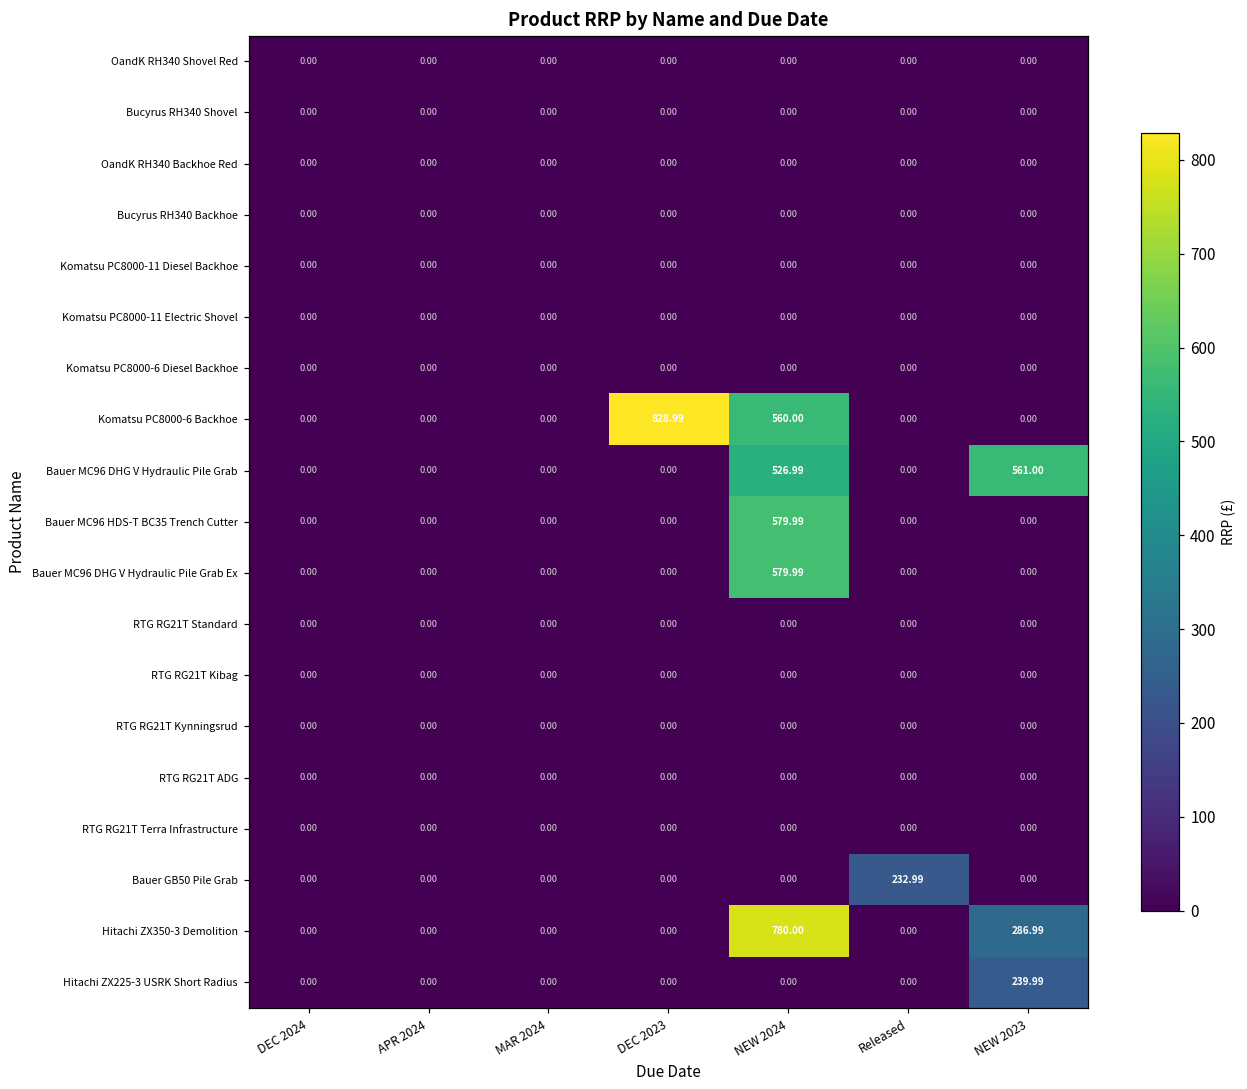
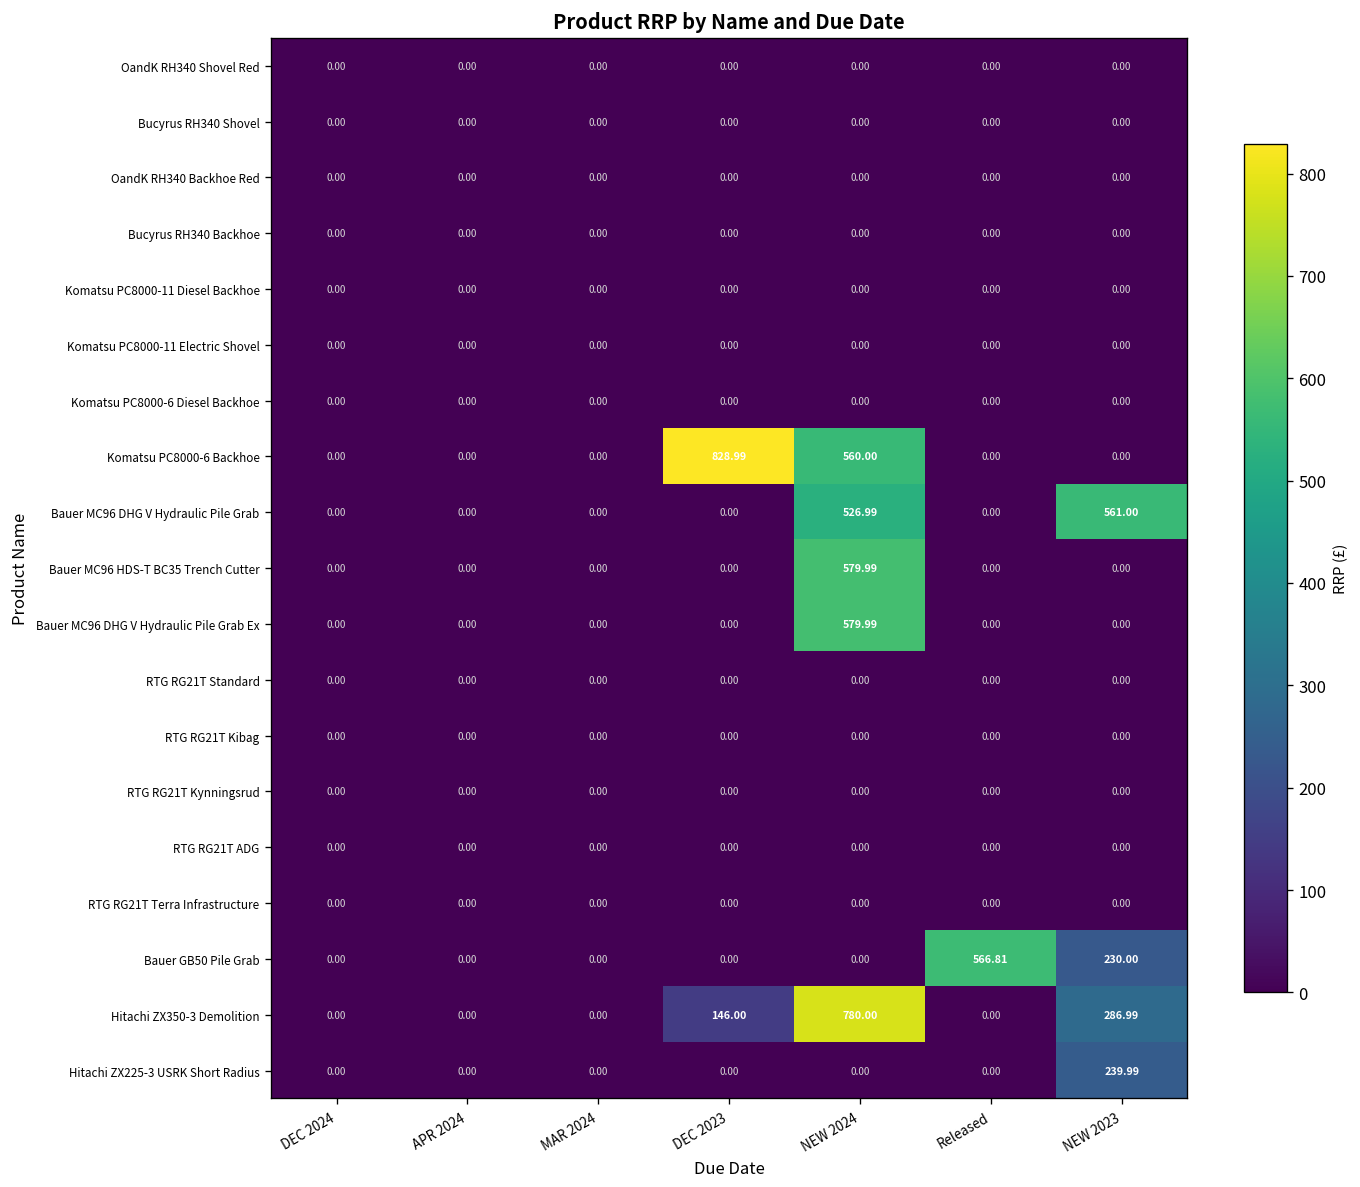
  {
    "OandK RH340 Shovel Red": {
      "DEC 2024": 0.00,
      "APR 2024": 0.00,
      "MAR 2024": 0.00,
      "DEC 2023": 0.00,
      "NEW 2024": 0.00,
      "Released": 0.00,
      "NEW 2023": 0.00
    },
    "Bucyrus RH340 Shovel": {
      "DEC 2024": 0.00,
      "APR 2024": 0.00,
      "MAR 2024": 0.00,
      "DEC 2023": 0.00,
      "NEW 2024": 0.00,
      "Released": 0.00,
      "NEW 2023": 0.00
    },
    "OandK RH340 Backhoe Red": {
      "DEC 2024": 0.00,
      "APR 2024": 0.00,
      "MAR 2024": 0.00,
      "DEC 2023": 0.00,
      "NEW 2024": 0.00,
      "Released": 0.00,
      "NEW 2023": 0.00
    },
    "Bucyrus RH340 Backhoe": {
      "DEC 2024": 0.00,
      "APR 2024": 0.00,
      "MAR 2024": 0.00,
      "DEC 2023": 0.00,
      "NEW 2024": 0.00,
      "Released": 0.00,
      "NEW 2023": 0.00
    },
    "Komatsu PC8000-11 Diesel Backhoe": {
      "DEC 2024": 0.00,
      "APR 2024": 0.00,
      "MAR 2024": 0.00,
      "DEC 2023": 0.00,
      "NEW 2024": 0.00,
      "Released": 0.00,
      "NEW 2023": 0.00
    },
    "Komatsu PC8000-11 Electric Shovel": {
      "DEC 2024": 0.00,
      "APR 2024": 0.00,
      "MAR 2024": 0.00,
      "DEC 2023": 0.00,
      "NEW 2024": 0.00,
      "Released": 0.00,
      "NEW 2023": 0.00
    },
    "Komatsu PC8000-6 Diesel Backhoe": {
      "DEC 2024": 0.00,
      "APR 2024": 0.00,
      "MAR 2024": 0.00,
      "DEC 2023": 0.00,
      "NEW 2024": 0.00,
      "Released": 0.00,
      "NEW 2023": 0.00
    },
    "Komatsu PC8000-6 Backhoe": {
      "DEC 2024": 0.00,
      "APR 2024": 0.00,
      "MAR 2024": 0.00,
      "DEC 2023": 828.99,
      "NEW 2024": 560.00,
      "Released": 0.00,
      "NEW 2023": 0.00
    },
    "Bauer MC96 DHG V Hydraulic Pile Grab": {
      "DEC 2024": 0.00,
      "APR 2024": 0.00,
      "MAR 2024": 0.00,
      "DEC 2023": 0.00,
      "NEW 2024": 526.99,
      "Released": 0.00,
      "NEW 2023": 561.00
    },
    "Bauer MC96 HDS-T BC35 Trench Cutter": {
      "DEC 2024": 0.00,
      "APR 2024": 0.00,
      "MAR 2024": 0.00,
      "DEC 2023": 0.00,
      "NEW 2024": 579.99,
      "Released": 0.00,
      "NEW 2023": 0.00
    },
    "Bauer MC96 DHG V Hydraulic Pile Grab Ex": {
      "DEC 2024": 0.00,
      "APR 2024": 0.00,
      "MAR 2024": 0.00,
      "DEC 2023": 0.00,
      "NEW 2024": 579.99,
      "Released": 0.00,
      "NEW 2023": 0.00
    },
    "RTG RG21T Standard": {
      "DEC 2024": 0.00,
      "APR 2024": 0.00,
      "MAR 2024": 0.00,
      "DEC 2023": 0.00,
      "NEW 2024": 0.00,
      "Released": 0.00,
      "NEW 2023": 0.00
    },
    "RTG RG21T Kibag": {
      "DEC 2024": 0.00,
      "APR 2024": 0.00,
      "MAR 2024": 0.00,
      "DEC 2023": 0.00,
      "NEW 2024": 0.00,
      "Released": 0.00,
      "NEW 2023": 0.00
    },
    "RTG RG21T Kynningsrud": {
      "DEC 2024": 0.00,
      "APR 2024": 0.00,
      "MAR 2024": 0.00,
      "DEC 2023": 0.00,
      "NEW 2024": 0.00,
      "Released": 0.00,
      "NEW 2023": 0.00
    },
    "RTG RG21T ADG": {
      "DEC 2024": 0.00,
      "APR 2024": 0.00,
      "MAR 2024": 0.00,
      "DEC 2023": 0.00,
      "NEW 2024": 0.00,
      "Released": 0.00,
      "NEW 2023": 0.00
    },
    "RTG RG21T Terra Infrastructure": {
      "DEC 2024": 0.00,
      "APR 2024": 0.00,
      "MAR 2024": 0.00,
      "DEC 2023": 0.00,
      "NEW 2024": 0.00,
      "Released": 0.00,
      "NEW 2023": 0.00
    },
    "Bauer GB50 Pile Grab": {
      "DEC 2024": 0.00,
      "APR 2024": 0.00,
      "MAR 2024": 0.00,
      "DEC 2023": 0.00,
      "NEW 2024": 0.00,
-     "Released": 232.99,
-     "NEW 2023": 0.00
+     "Released": 566.81,
+     "NEW 2023": 230.00
    },
    "Hitachi ZX350-3 Demolition": {
      "DEC 2024": 0.00,
      "APR 2024": 0.00,
      "MAR 2024": 0.00,
-     "DEC 2023": 0.00,
+     "DEC 2023": 146.00,
      "NEW 2024": 780.00,
      "Released": 0.00,
      "NEW 2023": 286.99
    },
    "Hitachi ZX225-3 USRK Short Radius": {
      "DEC 2024": 0.00,
      "APR 2024": 0.00,
      "MAR 2024": 0.00,
      "DEC 2023": 0.00,
      "NEW 2024": 0.00,
      "Released": 0.00,
      "NEW 2023": 239.99
    }
  }
